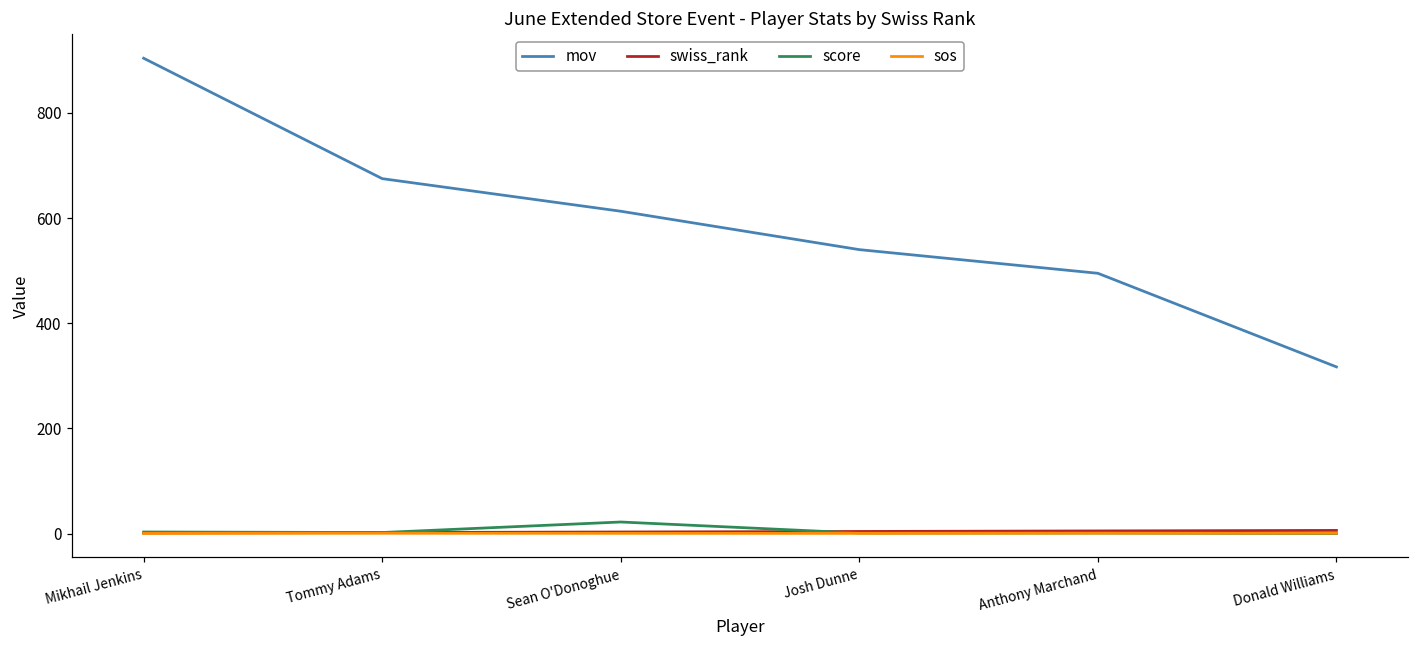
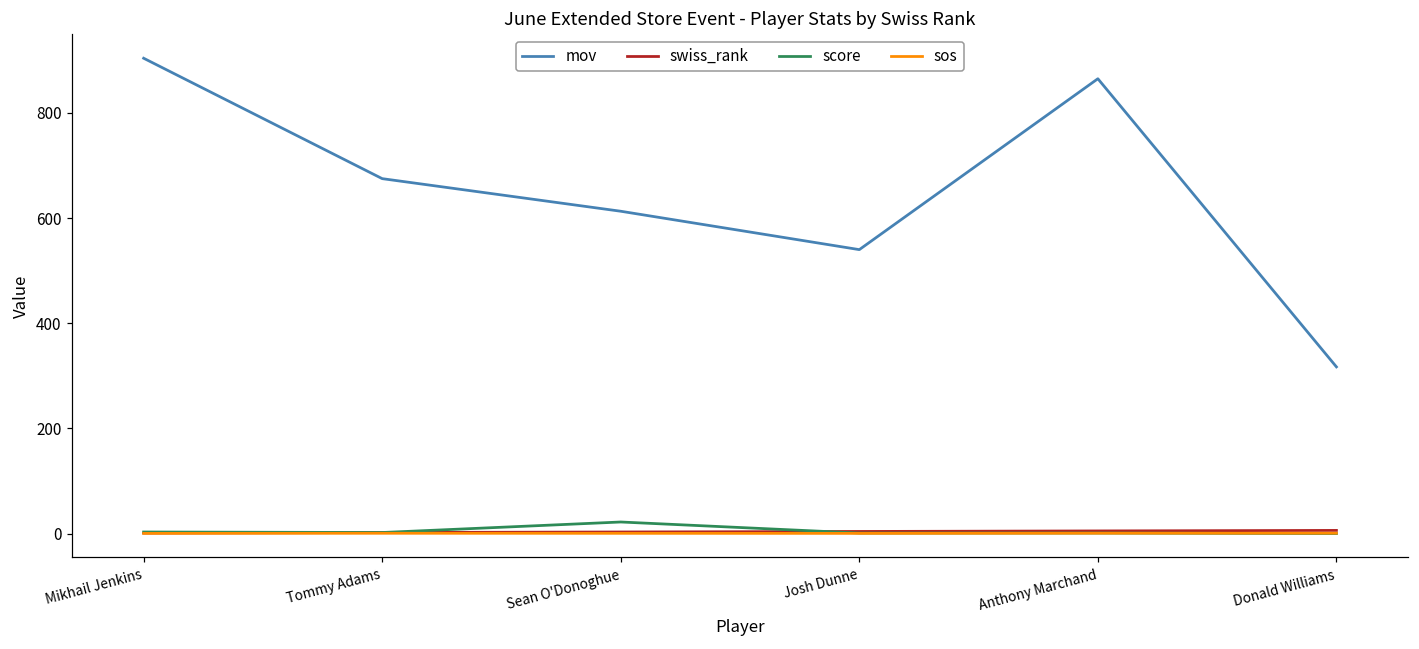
  {
    "mov": {
      "Mikhail Jenkins": 900,
      "Tommy Adams": 680,
      "Sean O'Donoghue": 610,
      "Josh Dunne": 540,
-     "Anthony Marchand": 500,
+     "Anthony Marchand": 870,
      "Donald Williams": 320
    },
    "score": {
      "Sean O'Donoghue": 20
    }
  }
